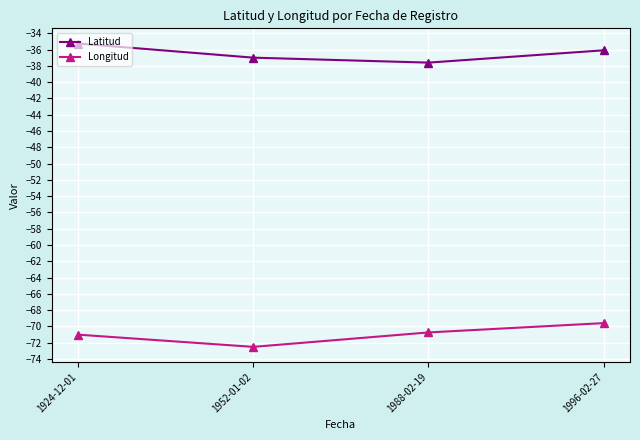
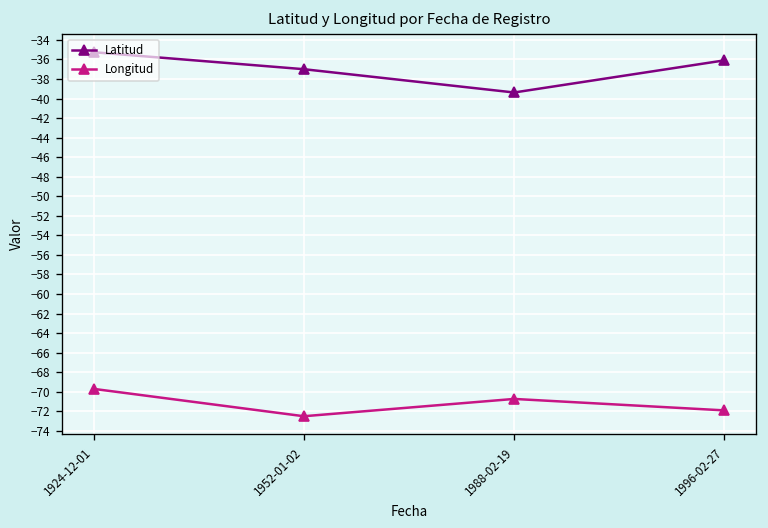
  {
    "Latitud": {
      "1952-01-02": -37,
-     "1988-02-19": -38,
+     "1988-02-19": -39,
      "1996-02-27": -36
    },
    "Longitud": {
-     "1924-12-01": -71,
+     "1924-12-01": -70,
      "1952-01-02": -73,
      "1988-02-19": -71,
-     "1996-02-27": -70
+     "1996-02-27": -72
    }
  }
